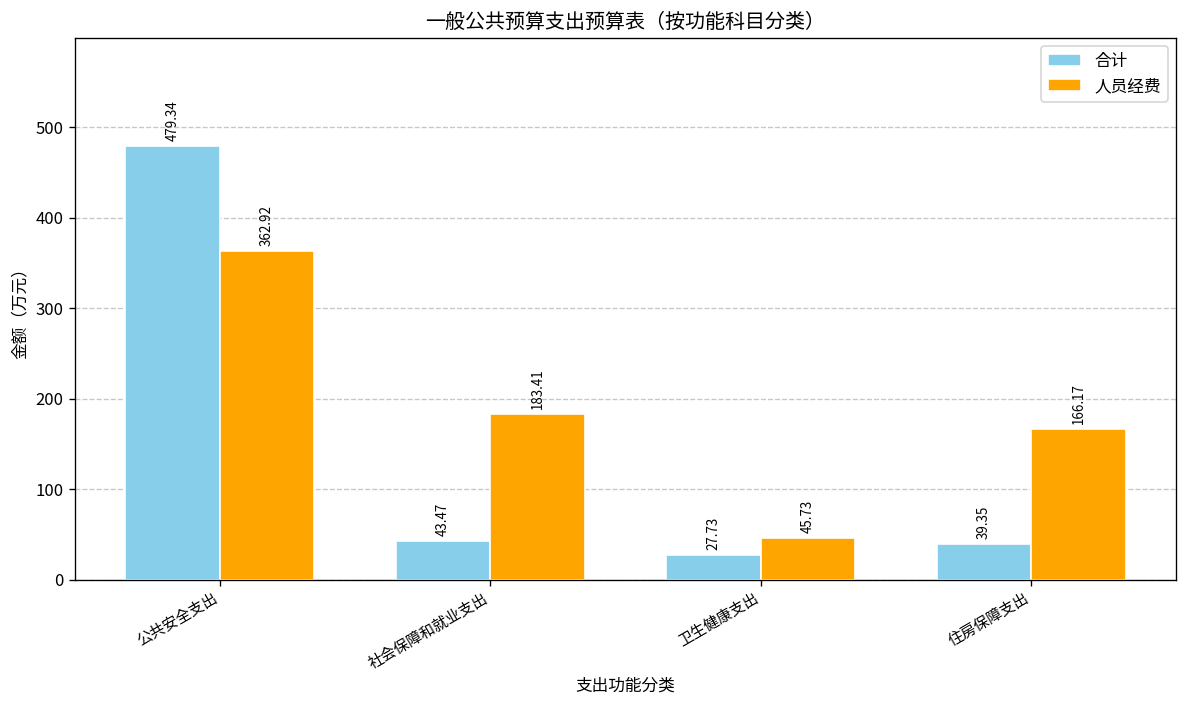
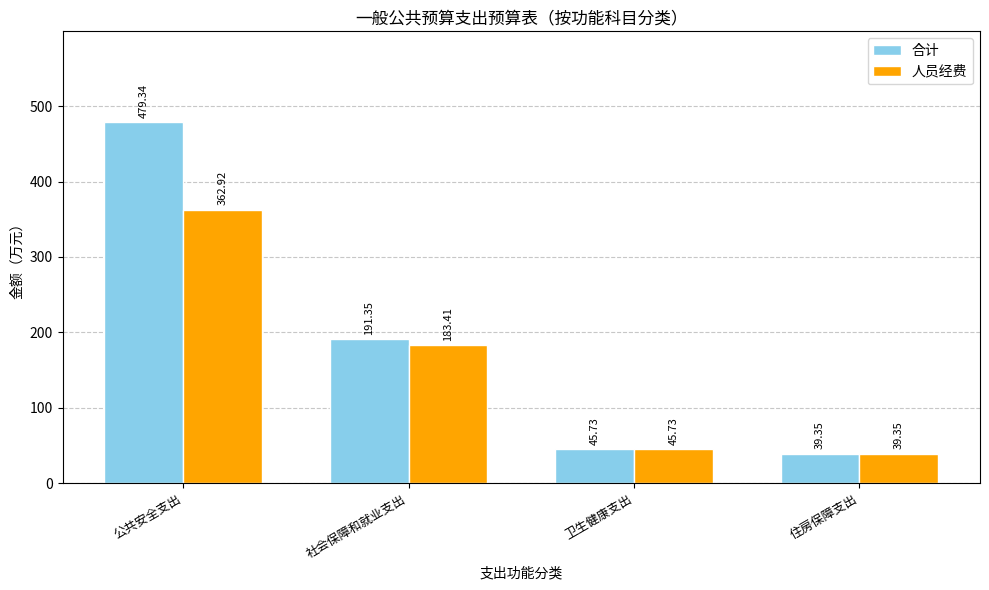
  {
    "合计": {
      "公共安全支出": 479.34,
-     "社会保障和就业支出": 43.47,
-     "卫生健康支出": 27.73,
+     "社会保障和就业支出": 191.35,
+     "卫生健康支出": 45.73,
      "住房保障支出": 39.35
    },
    "人员经费": {
      "公共安全支出": 362.92,
      "社会保障和就业支出": 183.41,
      "卫生健康支出": 45.73,
-     "住房保障支出": 166.17
+     "住房保障支出": 39.35
    }
  }
